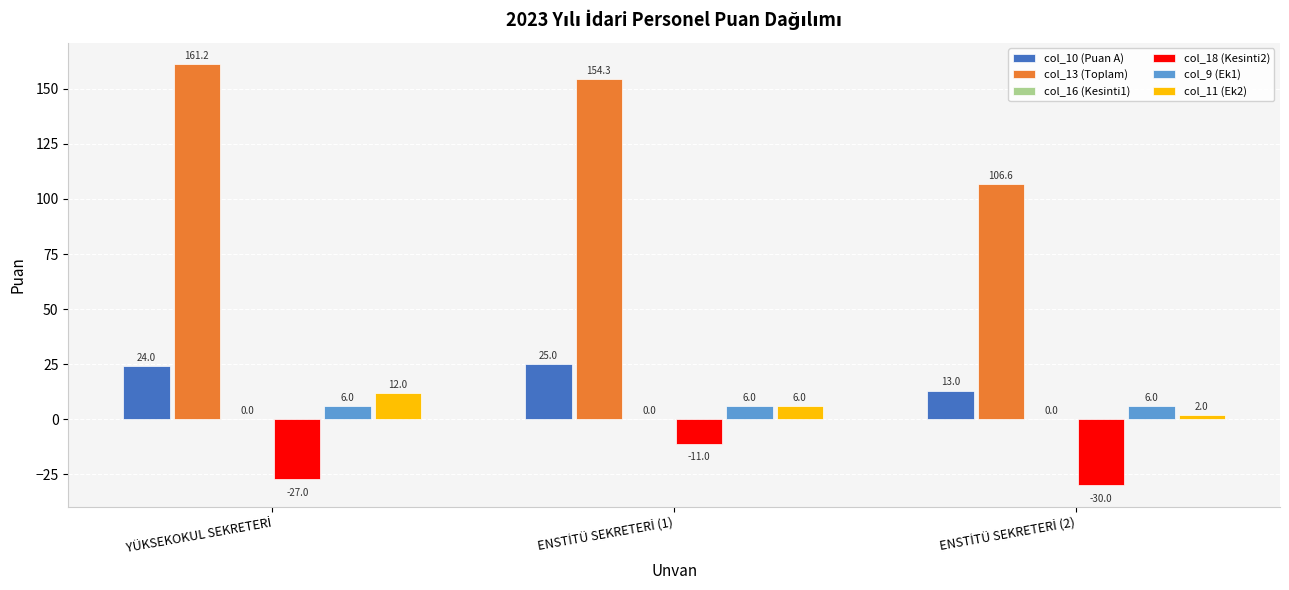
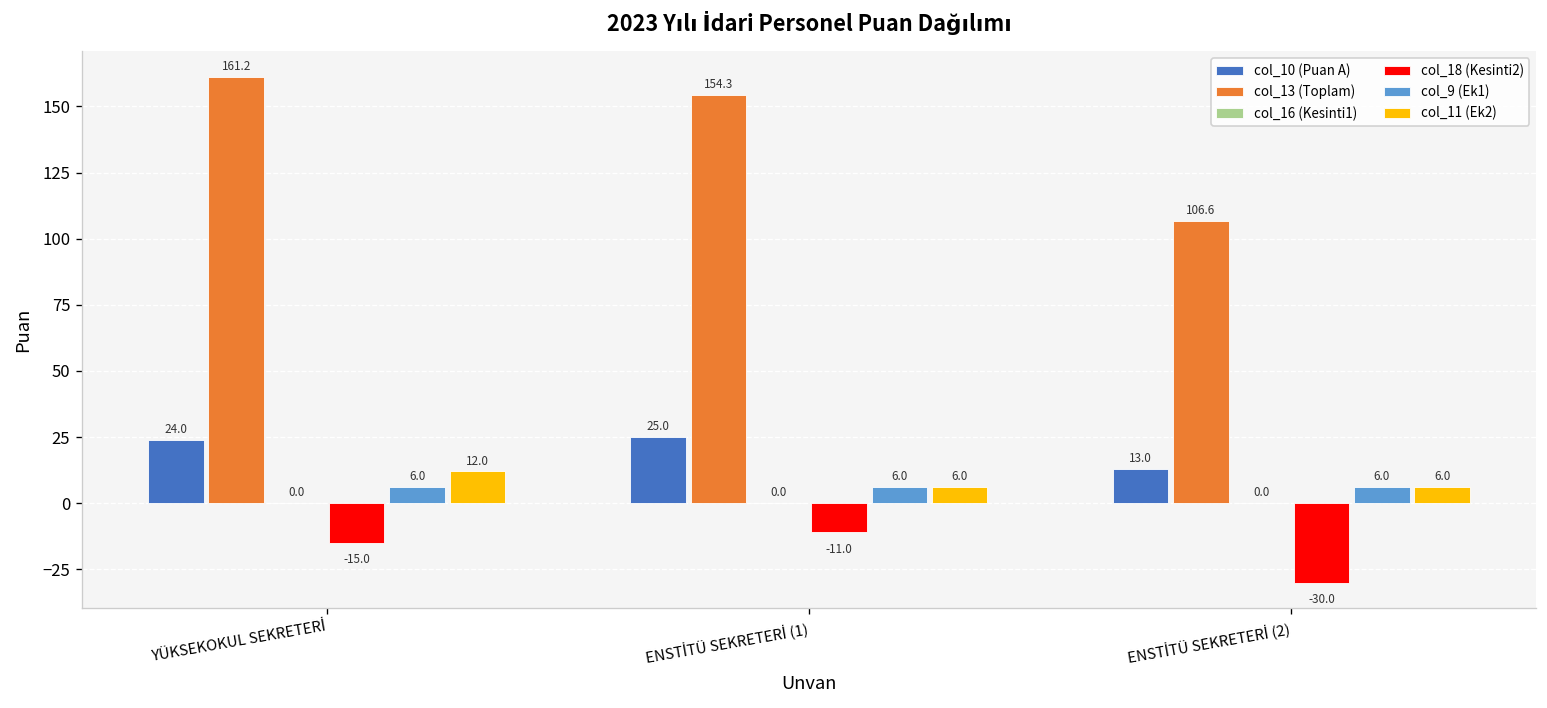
  {
    "col_13 (Toplam)": {
      "YÜKSEKOKUL SEKRETERİ": 161.2,
      "ENSTİTÜ SEKRETERİ (1)": 154.3,
      "ENSTİTÜ SEKRETERİ (2)": 106.6
    },
    "col_16 (Kesinti1)": {
      "YÜKSEKOKUL SEKRETERİ": 0.0,
      "ENSTİTÜ SEKRETERİ (1)": 0.0,
      "ENSTİTÜ SEKRETERİ (2)": 0.0
    },
    "col_18 (Kesinti2)": {
-     "YÜKSEKOKUL SEKRETERİ": -27.0,
+     "YÜKSEKOKUL SEKRETERİ": -15.0,
      "ENSTİTÜ SEKRETERİ (1)": -11.0,
      "ENSTİTÜ SEKRETERİ (2)": -30.0
    },
    "col_11 (Ek2)": {
      "YÜKSEKOKUL SEKRETERİ": 12.0,
      "ENSTİTÜ SEKRETERİ (1)": 6.0,
-     "ENSTİTÜ SEKRETERİ (2)": 2.0
+     "ENSTİTÜ SEKRETERİ (2)": 6.0
    }
  }
